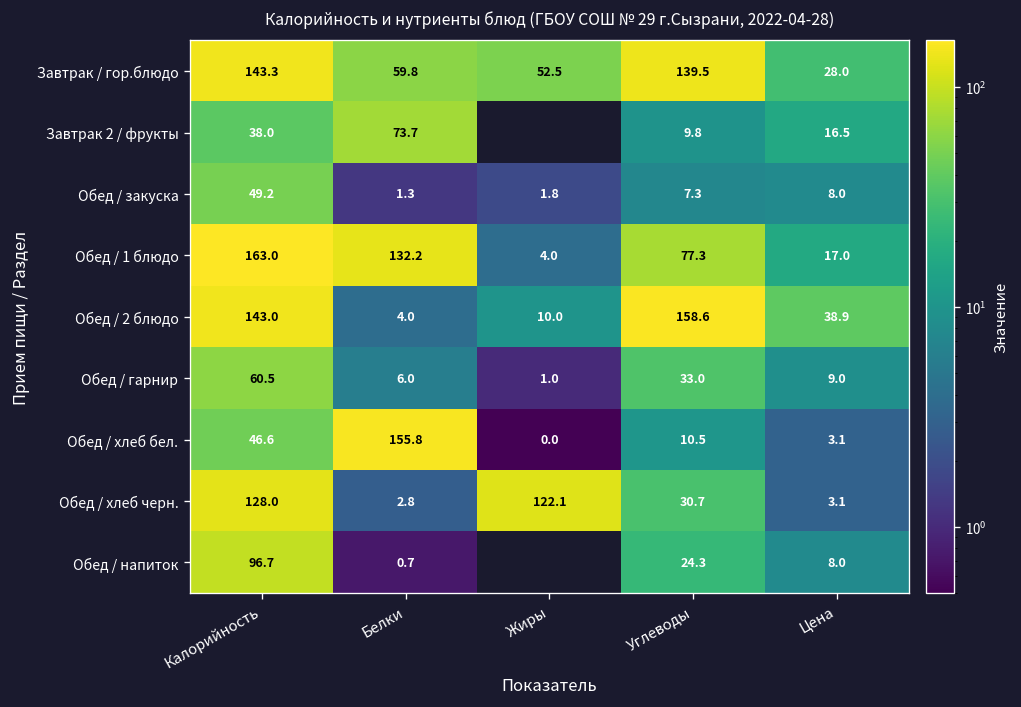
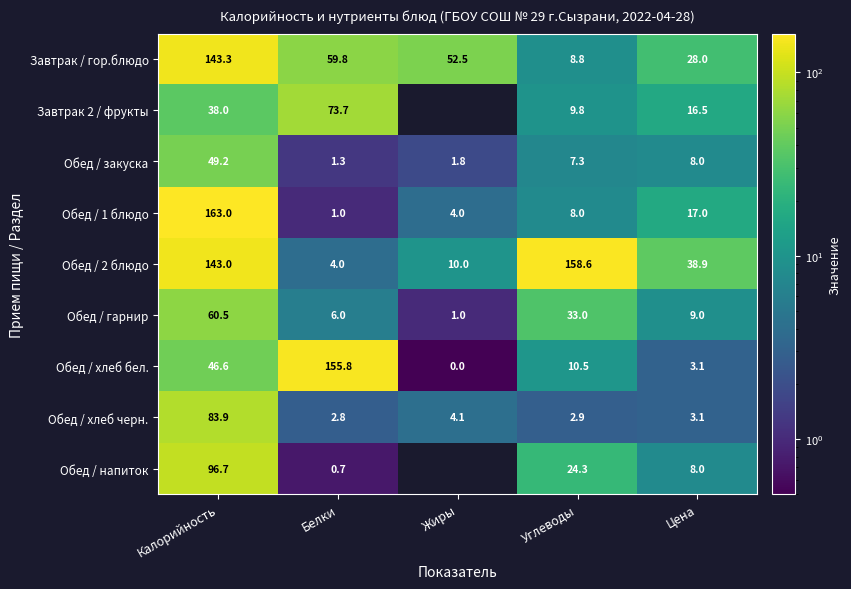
  {
    "Завтрак / гор.блюдо": {
      "Калорийность": 143.3,
      "Белки": 59.8,
      "Жиры": 52.5,
-     "Углеводы": 139.5,
+     "Углеводы": 8.8,
      "Цена": 28.0
    },
    "Завтрак 2 / фрукты": {
      "Калорийность": 38.0,
      "Белки": 73.7,
      "Углеводы": 9.8,
      "Цена": 16.5
    },
    "Обед / закуска": {
      "Калорийность": 49.2,
      "Белки": 1.3,
      "Жиры": 1.8,
      "Углеводы": 7.3,
      "Цена": 8.0
    },
    "Обед / 1 блюдо": {
      "Калорийность": 163.0,
-     "Белки": 132.2,
+     "Белки": 1.0,
      "Жиры": 4.0,
-     "Углеводы": 77.3,
+     "Углеводы": 8.0,
      "Цена": 17.0
    },
    "Обед / 2 блюдо": {
      "Калорийность": 143.0,
      "Белки": 4.0,
      "Жиры": 10.0,
      "Углеводы": 158.6,
      "Цена": 38.9
    },
    "Обед / гарнир": {
      "Калорийность": 60.5,
      "Белки": 6.0,
      "Жиры": 1.0,
      "Углеводы": 33.0,
      "Цена": 9.0
    },
    "Обед / хлеб бел.": {
      "Калорийность": 46.6,
      "Белки": 155.8,
      "Жиры": 0.0,
      "Углеводы": 10.5,
      "Цена": 3.1
    },
    "Обед / хлеб черн.": {
-     "Калорийность": 128.0,
+     "Калорийность": 83.9,
      "Белки": 2.8,
-     "Жиры": 122.1,
-     "Углеводы": 30.7,
+     "Жиры": 4.1,
+     "Углеводы": 2.9,
      "Цена": 3.1
    },
    "Обед / напиток": {
      "Калорийность": 96.7,
      "Белки": 0.7,
      "Углеводы": 24.3,
      "Цена": 8.0
    }
  }
